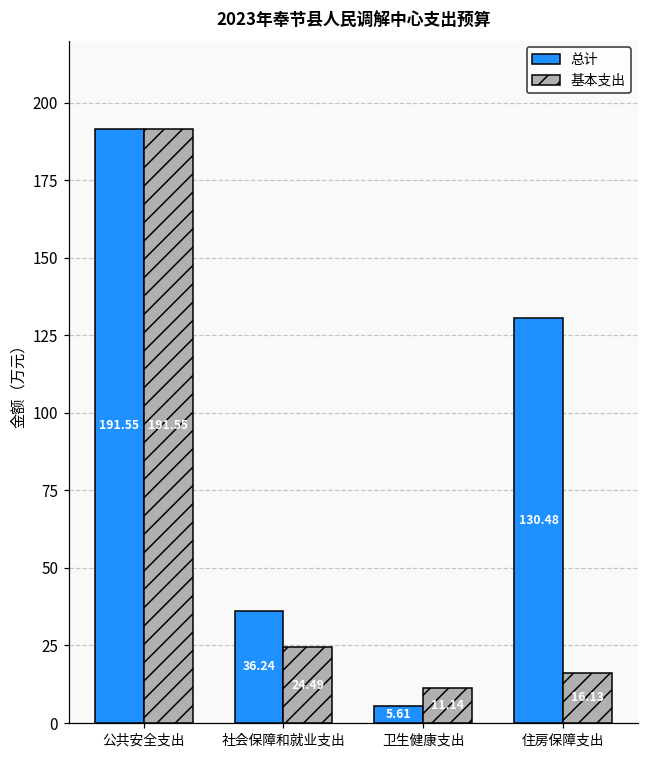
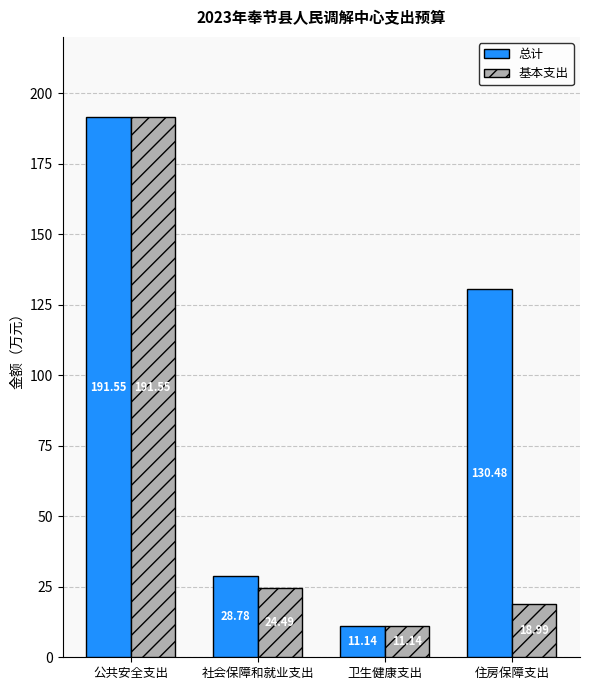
  {
    "总计": {
      "公共安全支出": 191.55,
-     "社会保障和就业支出": 36.24,
-     "卫生健康支出": 5.61,
+     "社会保障和就业支出": 28.78,
+     "卫生健康支出": 11.14,
      "住房保障支出": 130.48
    },
    "基本支出": {
      "公共安全支出": 191.55,
      "社会保障和就业支出": 24.49,
      "卫生健康支出": 11.14,
-     "住房保障支出": 16.13
+     "住房保障支出": 18.99
    }
  }
